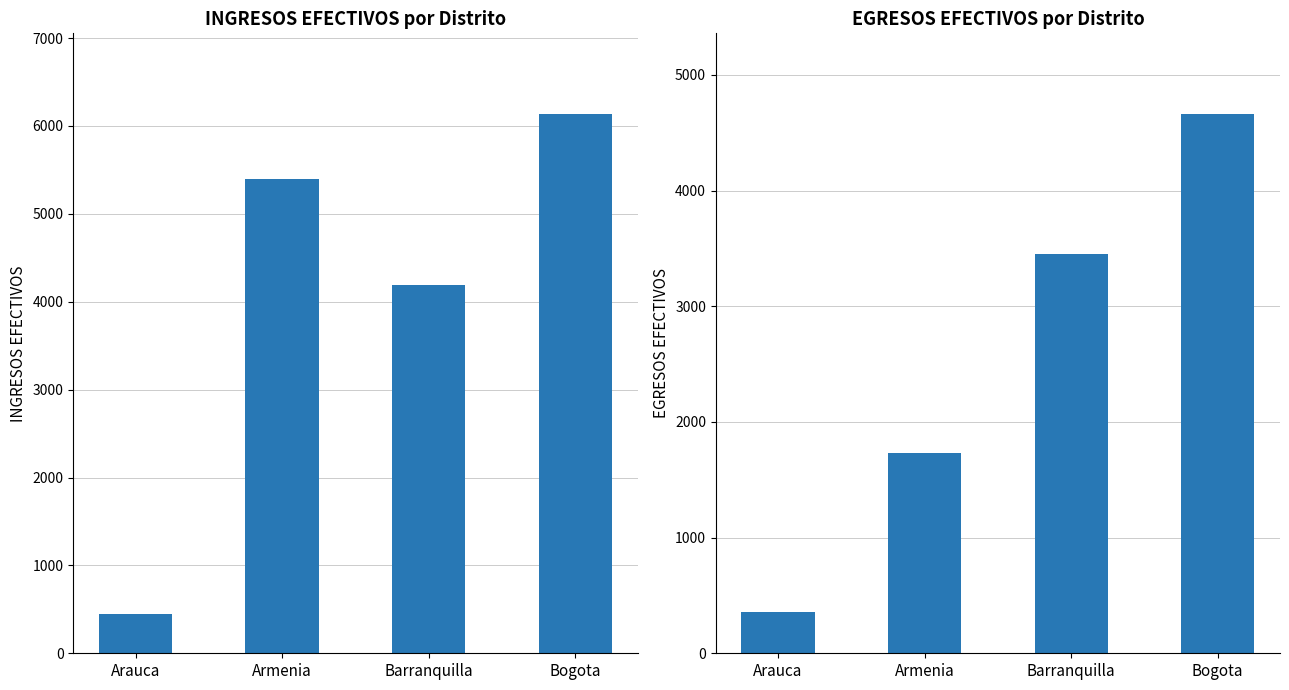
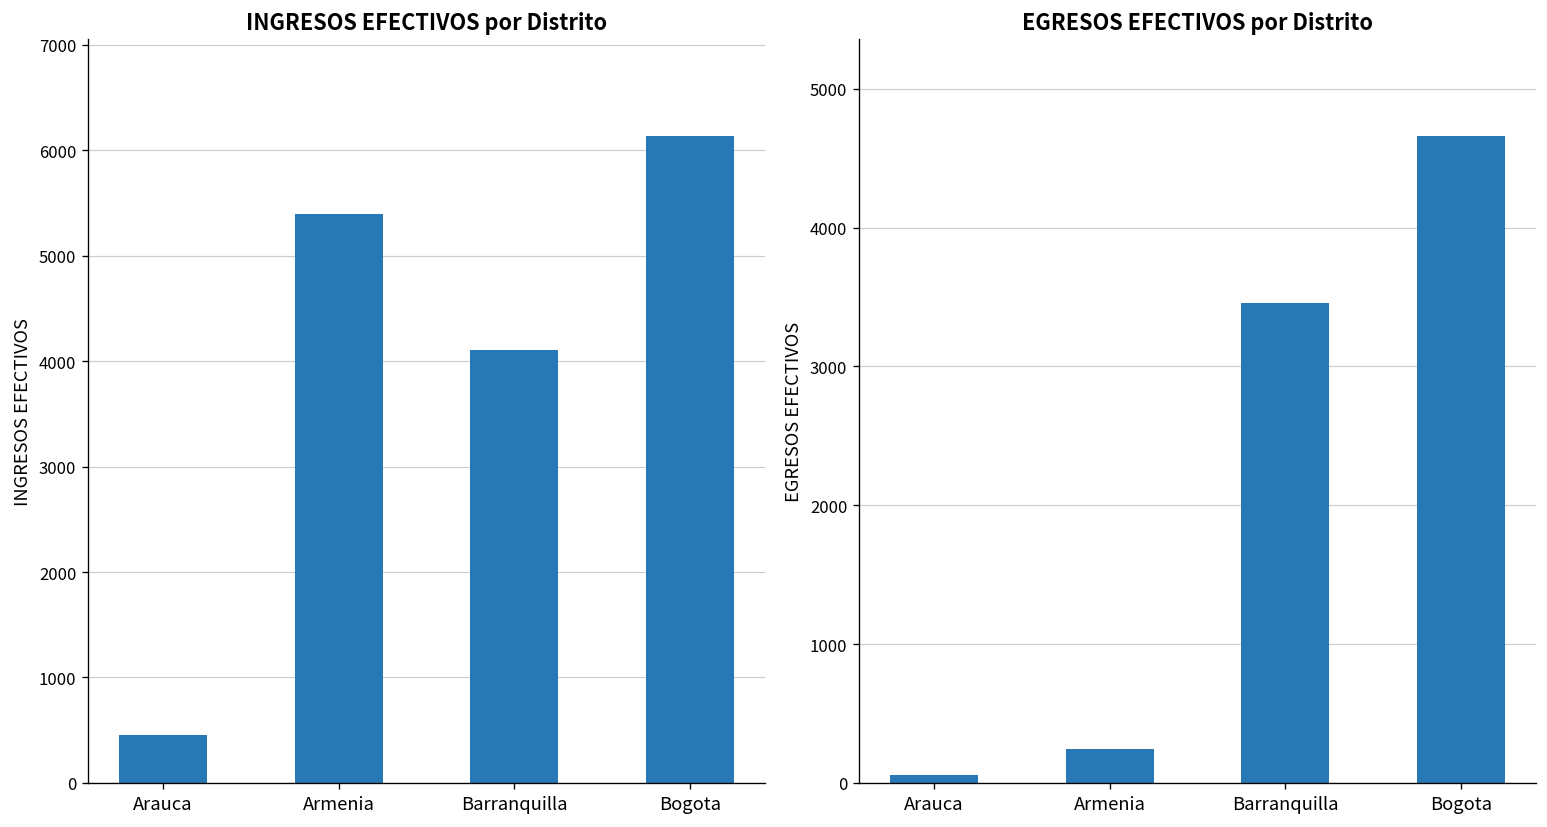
  {
    "INGRESOS EFECTIVOS por Distrito": {
      "Arauca": 500,
      "Armenia": 5400,
-     "Barranquilla": 4200,
+     "Barranquilla": 4100,
      "Bogota": 6100
    },
    "EGRESOS EFECTIVOS por Distrito": {
-     "Arauca": 350,
-     "Armenia": 1730,
+     "Arauca": 60,
+     "Armenia": 240,
      "Barranquilla": 3450,
      "Bogota": 4660
    }
  }
